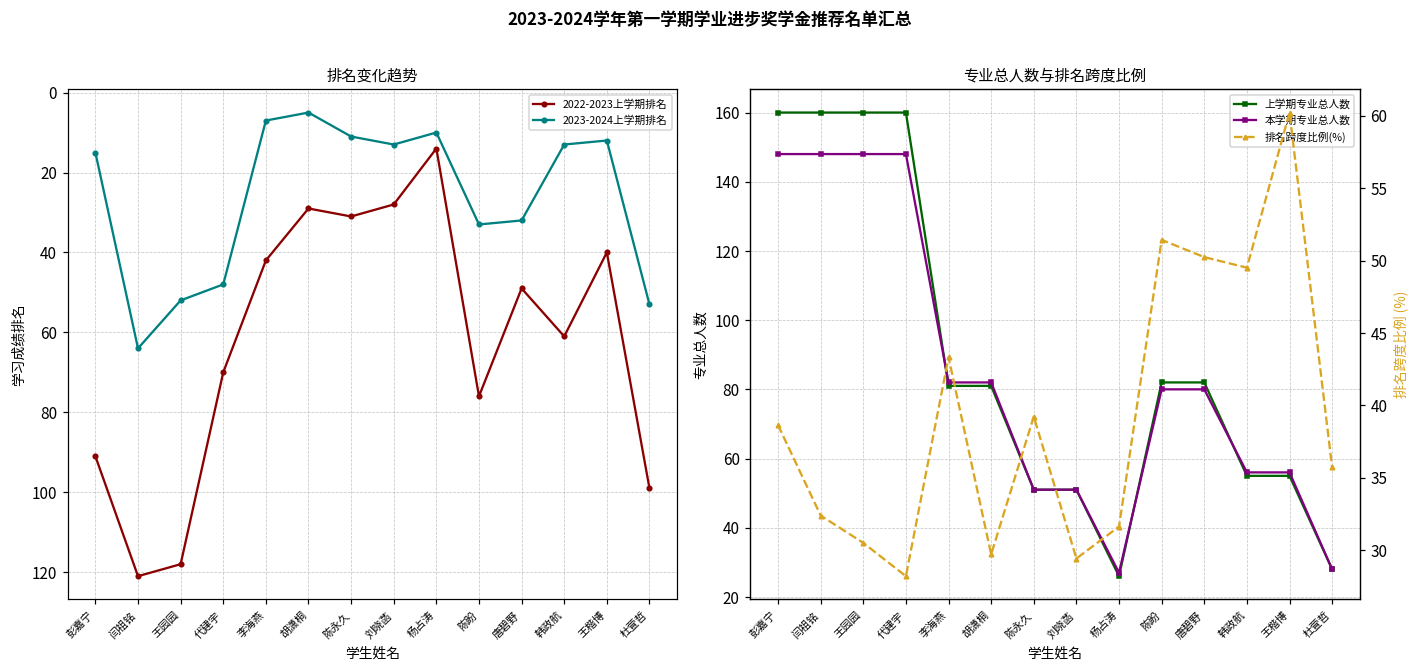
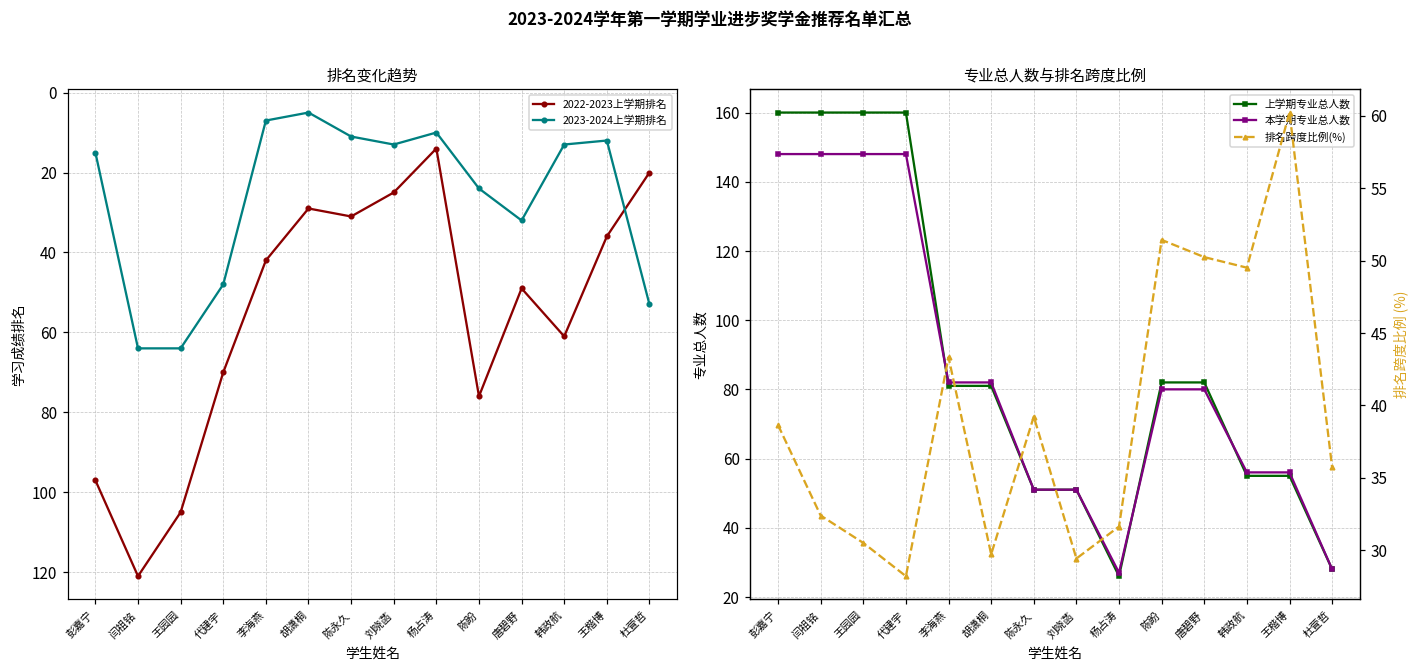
  {
    "排名变化趋势": {
      "2022-2023上学期排名": {
-       "彭嘉宁": 91,
+       "彭嘉宁": 97,
        "闫祖铭": 121,
-       "王园园": 118,
+       "王园园": 105,
        "代建宇": 70,
        "李海燕": 42,
        "胡潇桐": 29,
        "陈永久": 31,
-       "刘晓菡": 28,
+       "刘晓菡": 25,
        "杨占涛": 14,
        "陈盼": 76,
        "唐碧野": 49,
        "韩政航": 61,
-       "王楷博": 40,
-       "杜萱哲": 99
+       "王楷博": 36,
+       "杜萱哲": 20
      },
      "2023-2024上学期排名": {
        "彭嘉宁": 15,
        "闫祖铭": 64,
-       "王园园": 52,
+       "王园园": 64,
        "代建宇": 48,
        "李海燕": 7,
        "胡潇桐": 5,
        "陈永久": 11,
        "刘晓菡": 13,
        "杨占涛": 10,
-       "陈盼": 33,
+       "陈盼": 24,
        "唐碧野": 32,
        "韩政航": 13,
        "王楷博": 12,
        "杜萱哲": 53
      }
    }
  }
